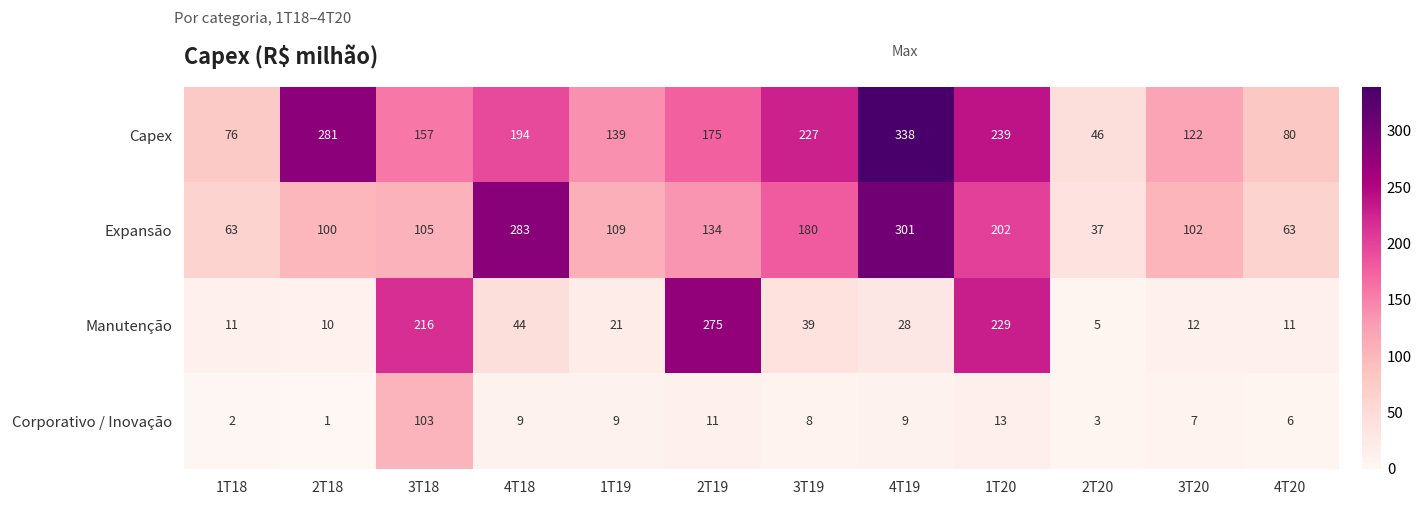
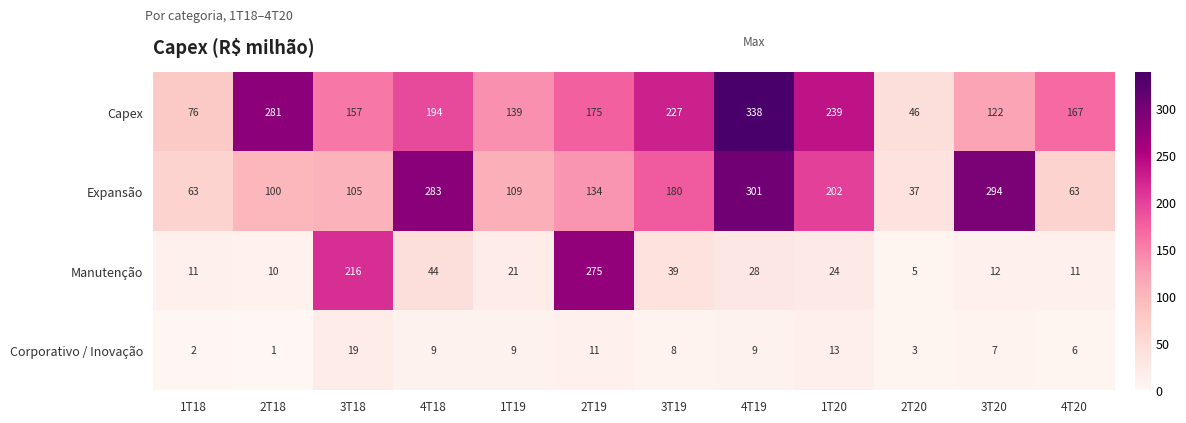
  {
    "Capex": {
      "1T18": 76,
      "2T18": 281,
      "3T18": 157,
      "4T18": 194,
      "1T19": 139,
      "2T19": 175,
      "3T19": 227,
      "4T19": 338,
      "1T20": 239,
      "2T20": 46,
      "3T20": 122,
-     "4T20": 80
+     "4T20": 167
    },
    "Expansão": {
      "1T18": 63,
      "2T18": 100,
      "3T18": 105,
      "4T18": 283,
      "1T19": 109,
      "2T19": 134,
      "3T19": 180,
      "4T19": 301,
      "1T20": 202,
      "2T20": 37,
-     "3T20": 102,
+     "3T20": 294,
      "4T20": 63
    },
    "Manutenção": {
      "1T18": 11,
      "2T18": 10,
      "3T18": 216,
      "4T18": 44,
      "1T19": 21,
      "2T19": 275,
      "3T19": 39,
      "4T19": 28,
-     "1T20": 229,
+     "1T20": 24,
      "2T20": 5,
      "3T20": 12,
      "4T20": 11
    },
    "Corporativo / Inovação": {
      "1T18": 2,
      "2T18": 1,
-     "3T18": 103,
+     "3T18": 19,
      "4T18": 9,
      "1T19": 9,
      "2T19": 11,
      "3T19": 8,
      "4T19": 9,
      "1T20": 13,
      "2T20": 3,
      "3T20": 7,
      "4T20": 6
    }
  }
